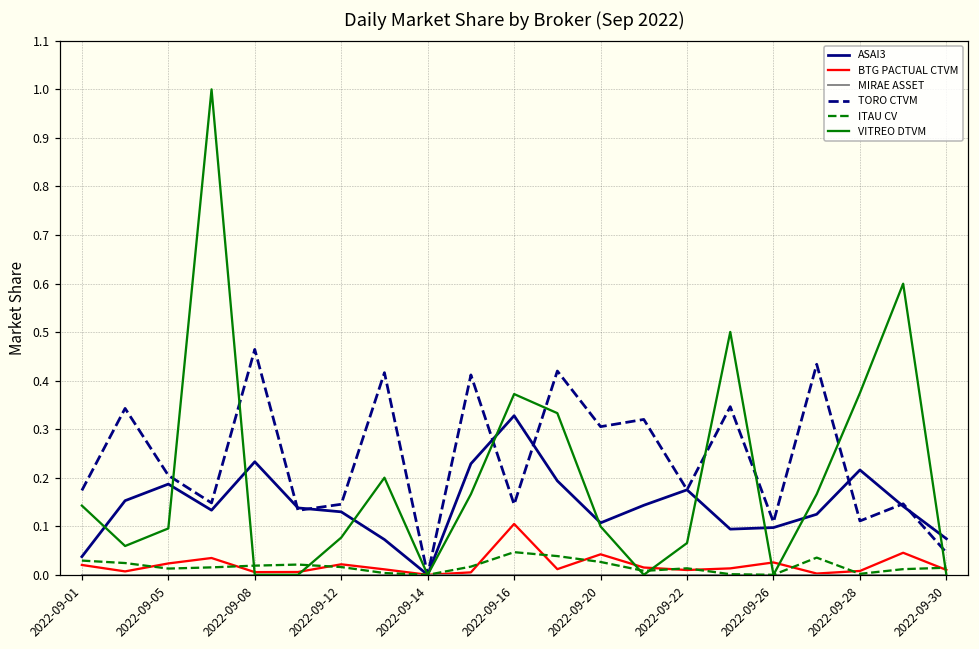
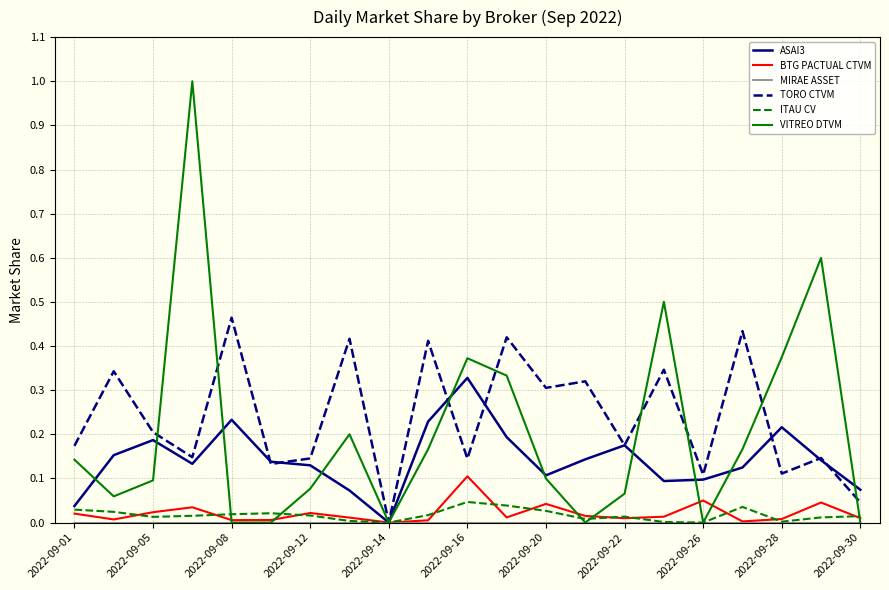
  {
    "BTG PACTUAL CTVM": {
      "2022-09-01": 0.02,
      "2022-09-05": 0.02,
      "2022-09-16": 0.10,
      "2022-09-20": 0.04,
-     "2022-09-26": 0.03,
+     "2022-09-26": 0.05,
      "2022-09-28": 0.01
    },
    "MIRAE ASSET": {
      "2022-09-01": 0.00,
      "2022-09-05": 0.00,
      "2022-09-12": 0.00,
      "2022-09-16": 0.00,
      "2022-09-20": 0.00,
      "2022-09-22": 0.00
    }
  }
